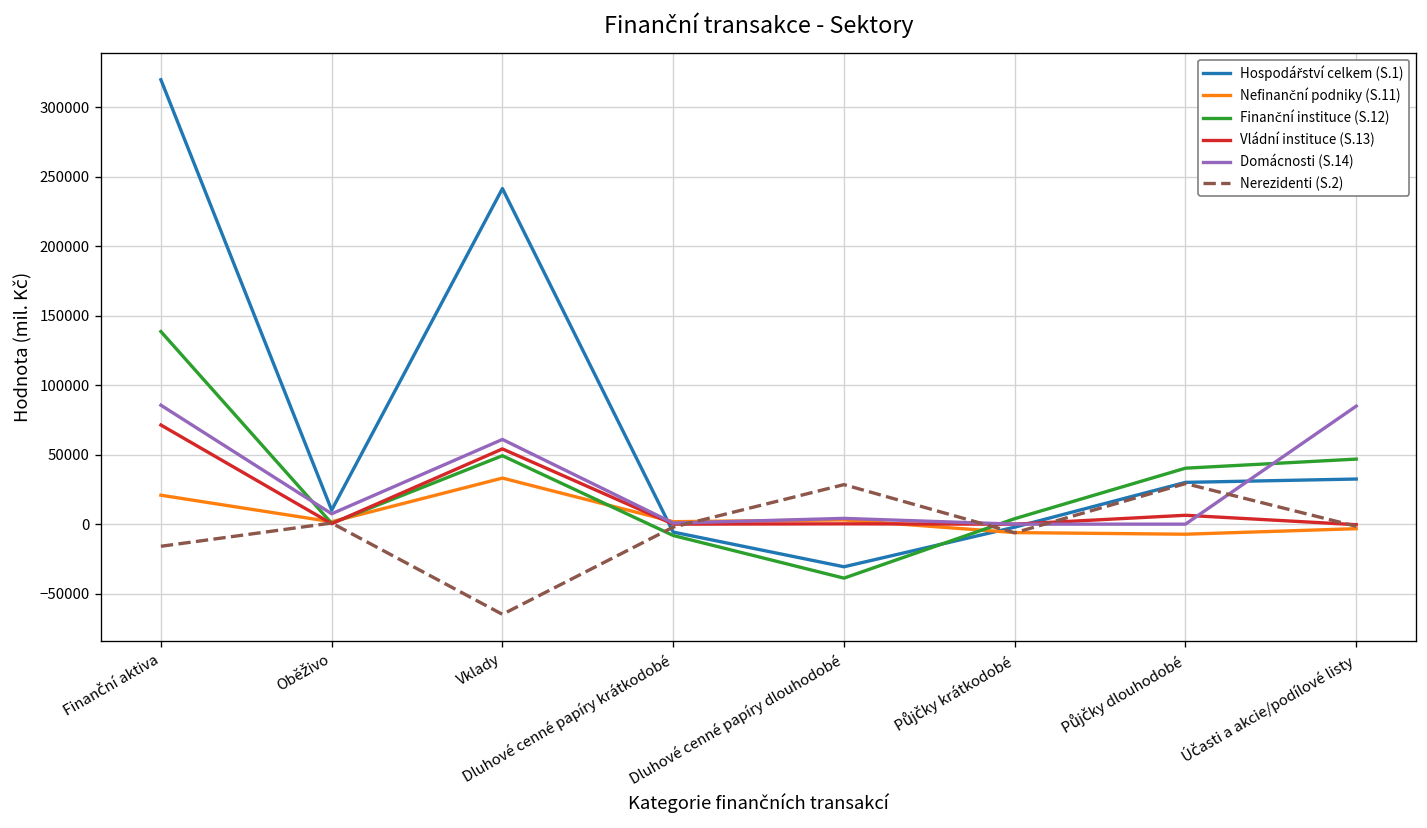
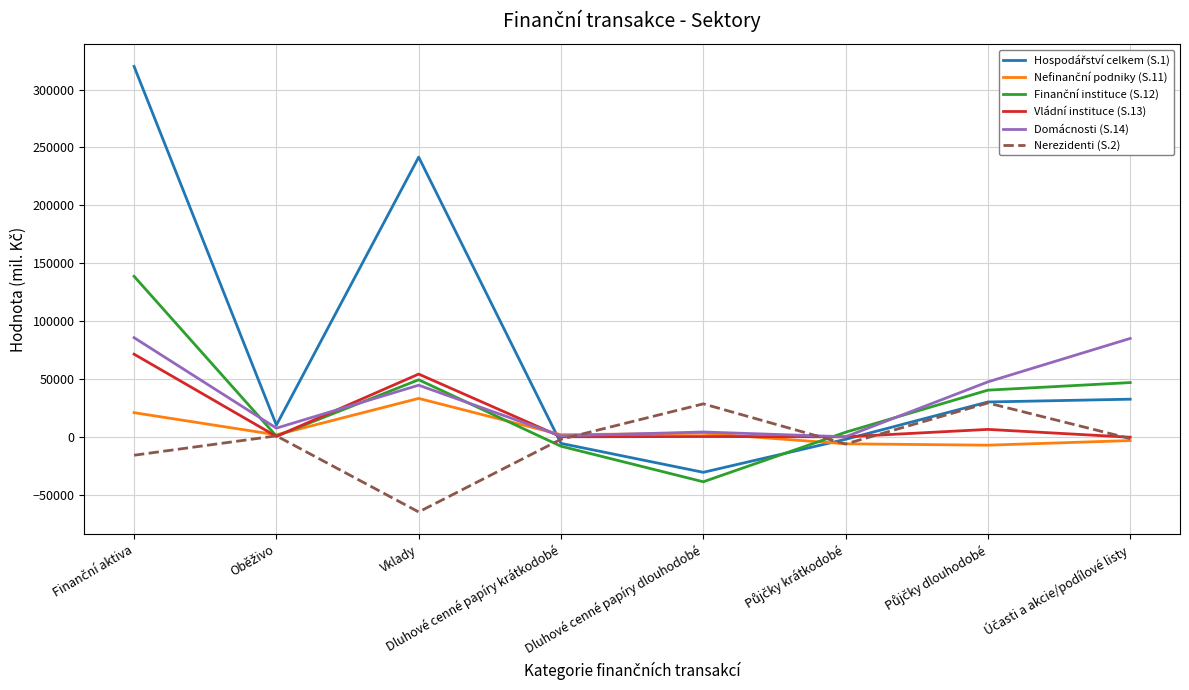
  {
    "Hospodářství celkem (S.1)": {
      "Finanční aktiva": 320000,
      "Oběživo": 10000,
      "Vklady": 242000,
      "Dluhové cenné papíry krátkodobé": -6000,
      "Dluhové cenné papíry dlouhodobé": -31000,
      "Účasti a akcie/podílové listy": 32000
    },
    "Nefinanční podniky (S.11)": {
      "Finanční aktiva": 21000,
      "Vklady": 33000,
      "Půjčky dlouhodobé": -7000
    },
    "Finanční instituce (S.12)": {
      "Finanční aktiva": 139000,
      "Vklady": 49000,
      "Dluhové cenné papíry krátkodobé": -8000,
      "Dluhové cenné papíry dlouhodobé": -39000,
      "Půjčky krátkodobé": 4000,
      "Půjčky dlouhodobé": 40000,
      "Účasti a akcie/podílové listy": 47000
    },
    "Vládní instituce (S.13)": {
      "Finanční aktiva": 71000,
      "Vklady": 54000,
      "Dluhové cenné papíry dlouhodobé": 0,
      "Půjčky dlouhodobé": 6000
    },
    "Domácnosti (S.14)": {
      "Finanční aktiva": 86000,
      "Oběživo": 7000,
-     "Vklady": 61000,
-     "Půjčky dlouhodobé": 0,
+     "Vklady": 45000,
+     "Půjčky dlouhodobé": 47000,
      "Účasti a akcie/podílové listy": 85000
    },
    "Nerezidenti (S.2)": {
      "Finanční aktiva": -16000,
      "Vklady": -65000,
      "Dluhové cenné papíry dlouhodobé": 28000
    }
  }
